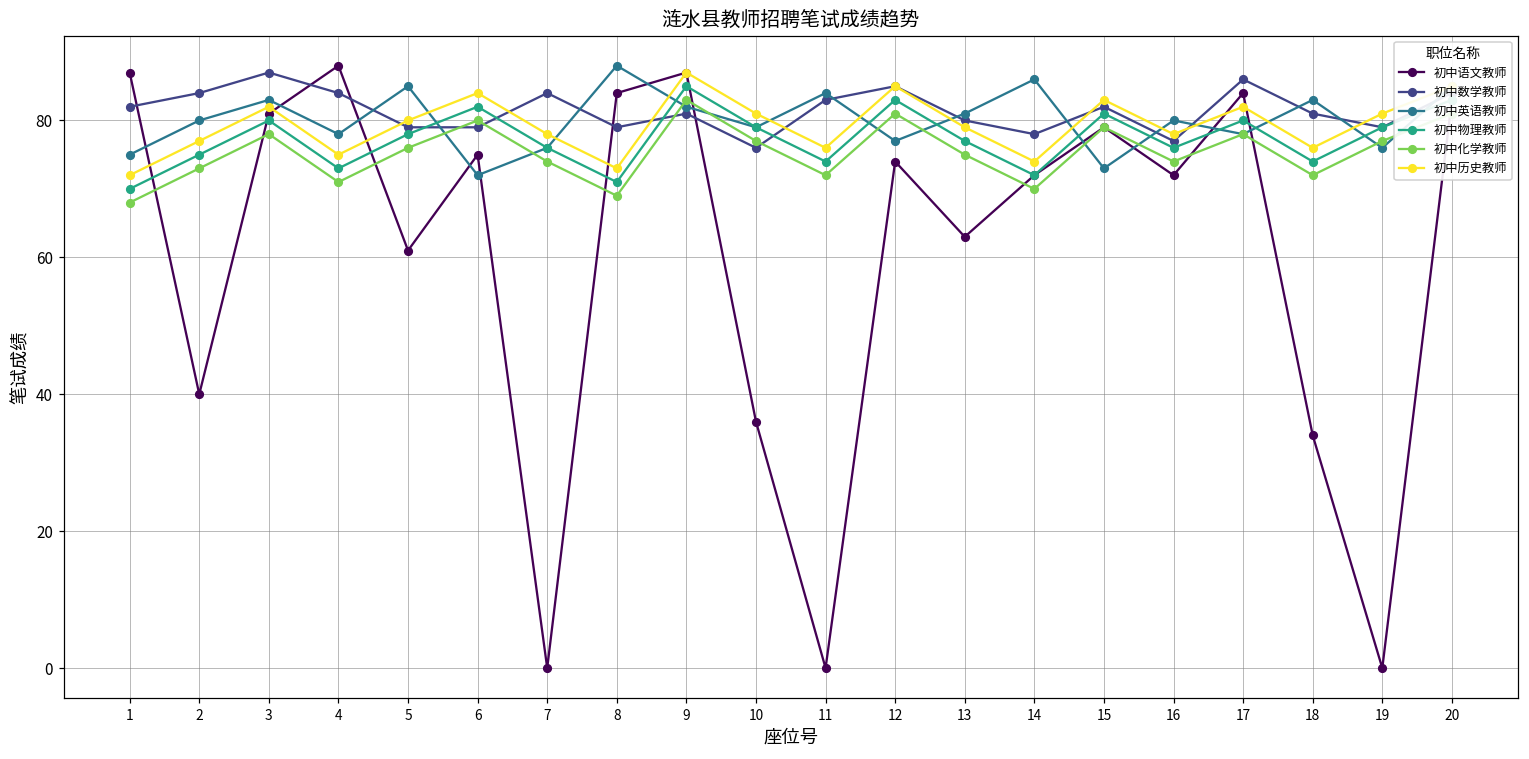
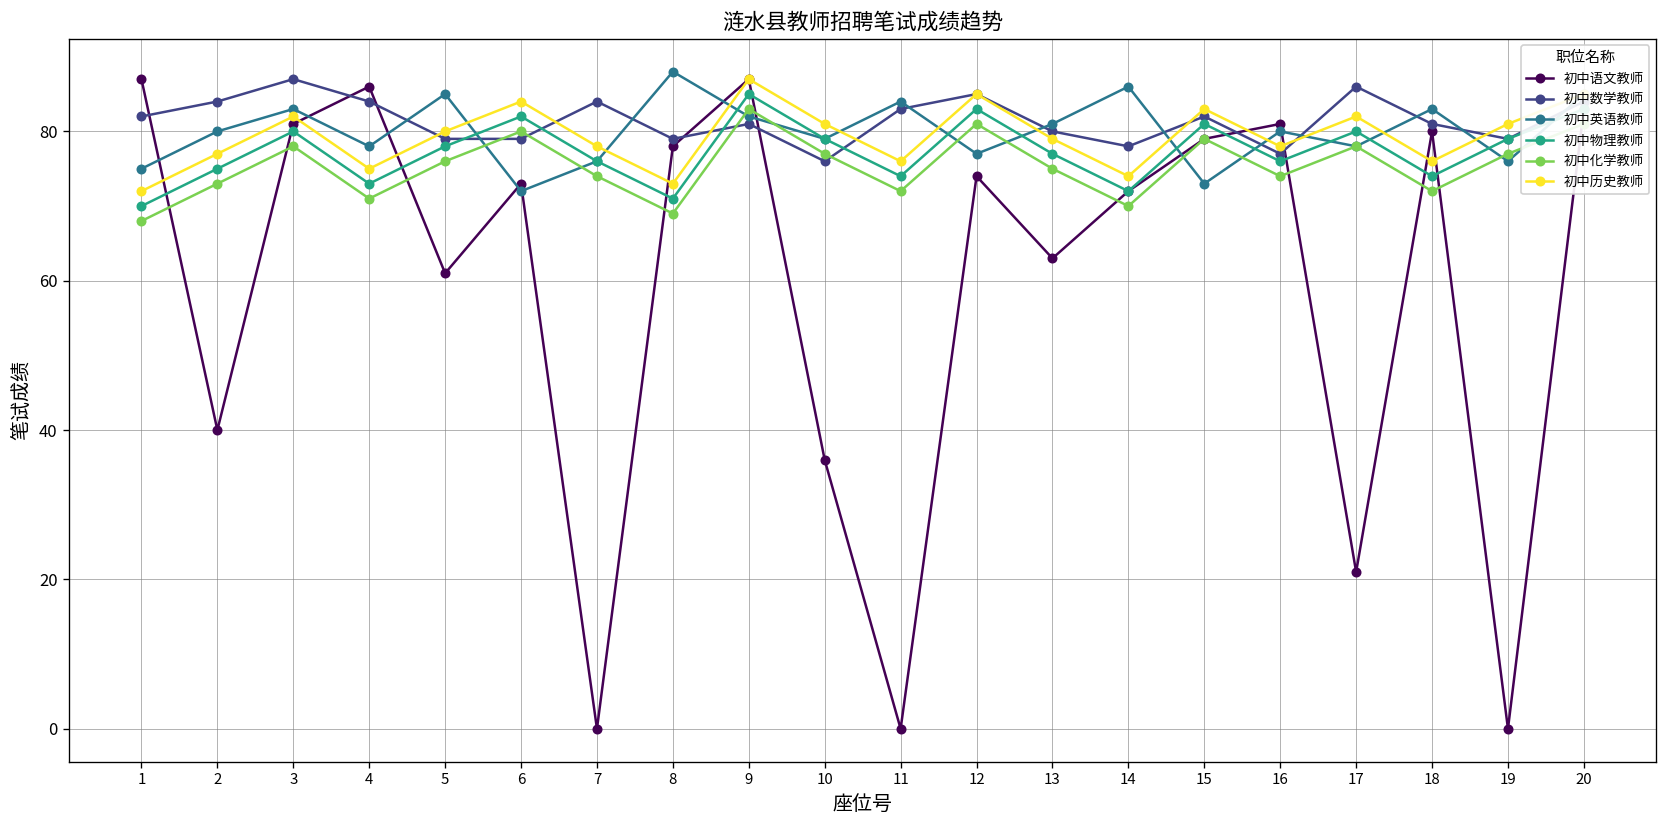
  {
    "初中语文教师": {
      "1": 87,
      "2": 40,
      "3": 81,
-     "4": 88,
+     "4": 86,
      "5": 61,
-     "6": 75,
+     "6": 73,
      "7": 0,
-     "8": 84,
+     "8": 78,
      "10": 36,
      "11": 0,
      "12": 74,
      "13": 63,
-     "16": 72,
-     "17": 84,
-     "18": 34,
+     "16": 81,
+     "17": 21,
+     "18": 80,
      "19": 0
    },
    "初中化学教师": {
      "1": 68,
      "2": 73,
      "3": 78,
      "4": 71,
      "5": 76,
      "6": 80,
      "7": 74,
      "8": 69,
      "9": 83,
      "10": 77,
      "11": 72,
      "12": 81,
      "13": 75,
      "14": 70,
      "16": 74,
      "18": 72,
      "19": 77
    },
    "初中历史教师": {
      "1": 72,
      "2": 77,
      "3": 82,
      "4": 75,
      "5": 80,
      "6": 84,
      "7": 78,
      "8": 73,
      "10": 81,
      "11": 76,
      "13": 79,
      "14": 74,
      "15": 83,
      "16": 78,
      "17": 82,
      "18": 76,
      "19": 81
    }
  }
